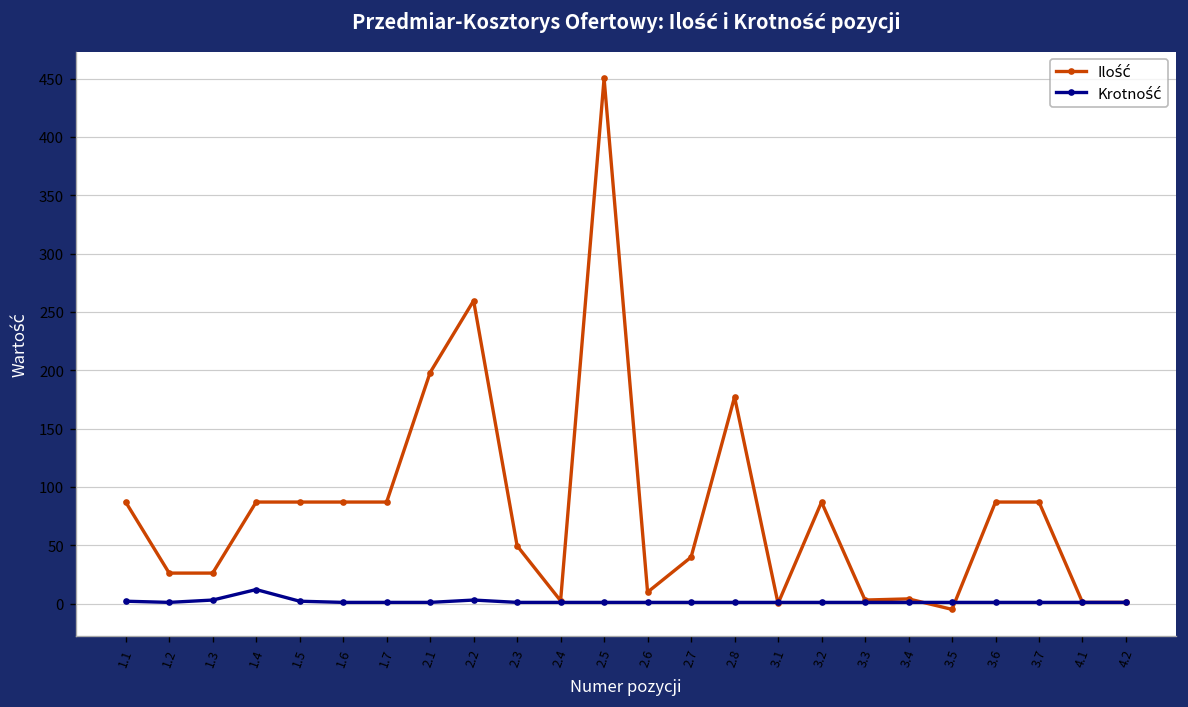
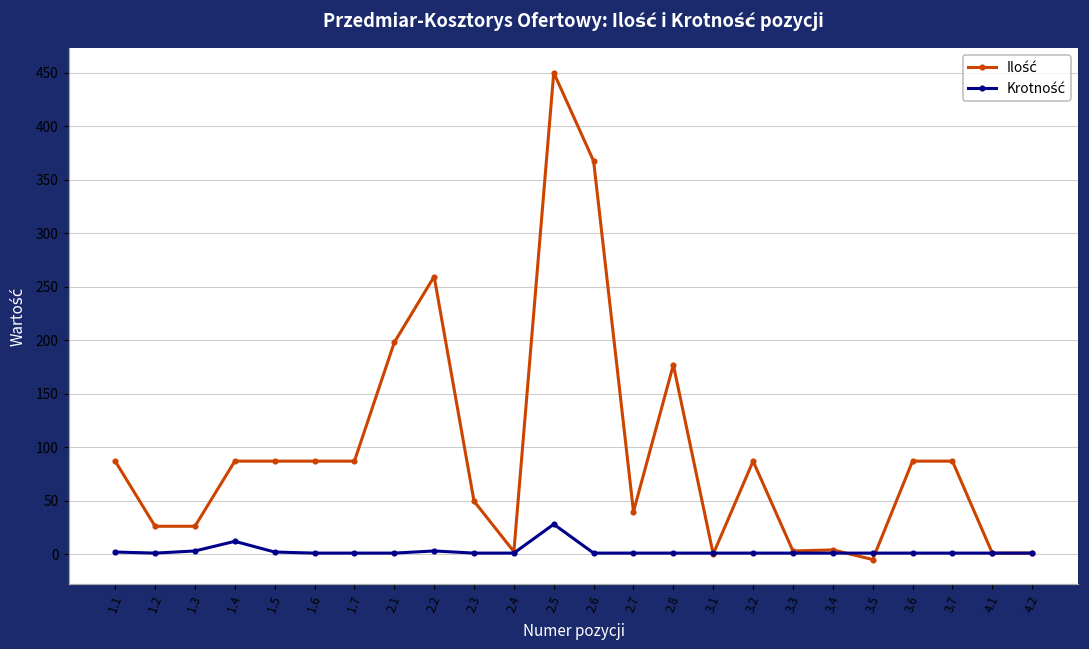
  {
    "Ilość": {
      "1.1": 90,
      "1.2": 30,
      "1.3": 30,
      "1.4": 90,
      "1.5": 90,
      "1.6": 90,
      "1.7": 90,
      "2.1": 200,
      "2.2": 260,
      "2.3": 50,
      "2.5": 450,
-     "2.6": 10,
+     "2.6": 370,
      "2.7": 40,
      "2.8": 180,
      "3.2": 90,
      "3.4": 0,
      "3.5": -10,
      "3.6": 90,
      "3.7": 90
    },
    "Krotność": {
      "1.1": 0,
      "1.2": 0,
      "1.3": 0,
      "1.4": 10,
      "1.5": 0,
      "1.6": 0,
      "1.7": 0,
      "2.1": 0,
      "2.2": 0,
      "2.3": 0,
-     "2.5": 0,
+     "2.5": 30,
      "2.6": 0,
      "2.7": 0,
      "2.8": 0,
      "3.2": 0,
      "3.4": 0,
      "3.5": 0,
      "3.6": 0,
      "3.7": 0
    }
  }
